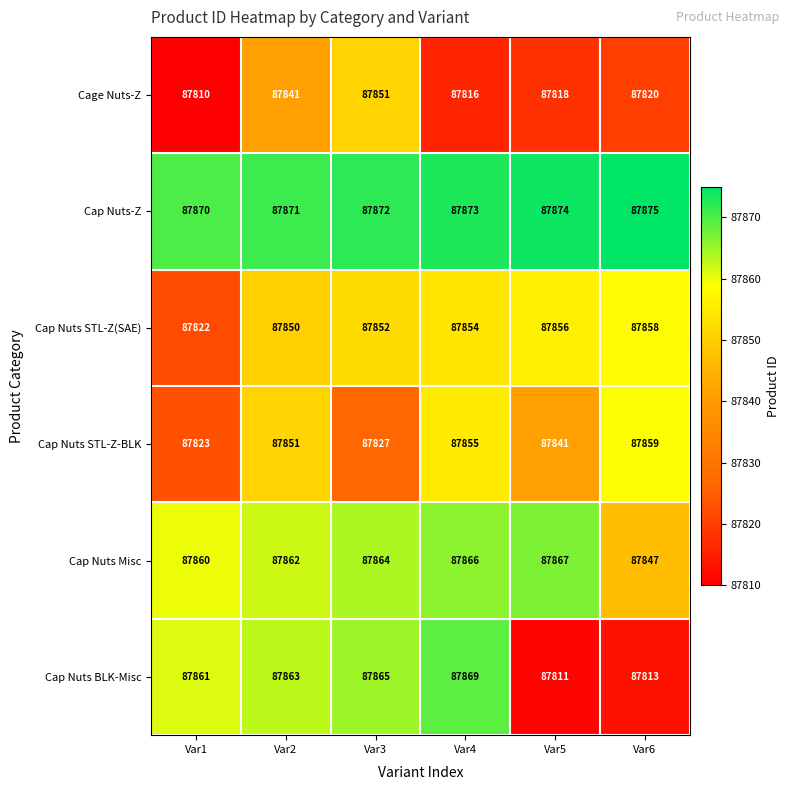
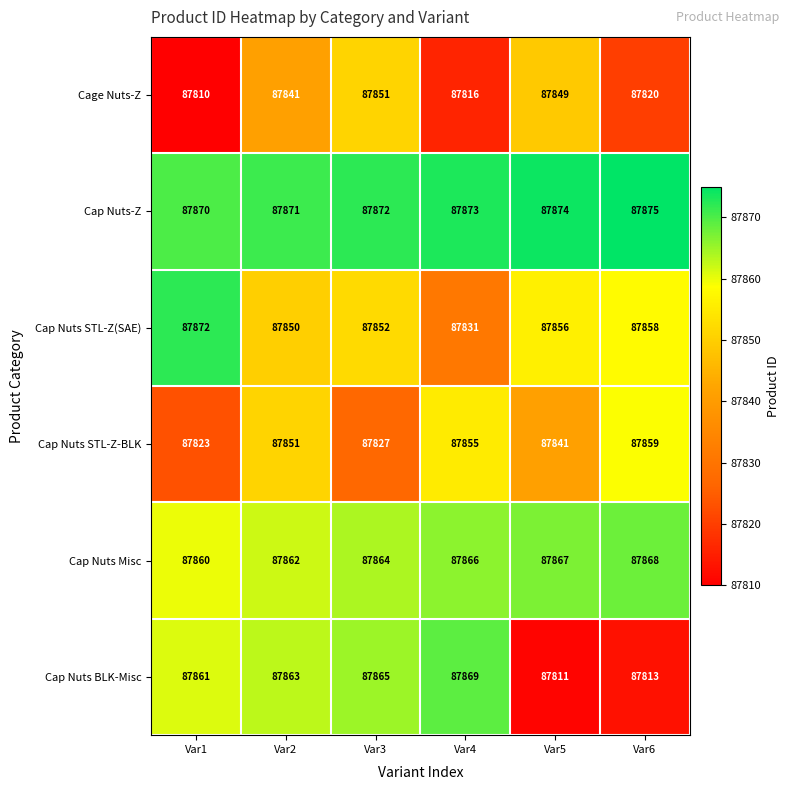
  {
    "Cage Nuts-Z": {
      "Var1": 87810,
      "Var2": 87841,
      "Var3": 87851,
      "Var4": 87816,
-     "Var5": 87818,
+     "Var5": 87849,
      "Var6": 87820
    },
    "Cap Nuts-Z": {
      "Var1": 87870,
      "Var2": 87871,
      "Var3": 87872,
      "Var4": 87873,
      "Var5": 87874,
      "Var6": 87875
    },
    "Cap Nuts STL-Z(SAE)": {
-     "Var1": 87822,
+     "Var1": 87872,
      "Var2": 87850,
      "Var3": 87852,
-     "Var4": 87854,
+     "Var4": 87831,
      "Var5": 87856,
      "Var6": 87858
    },
    "Cap Nuts STL-Z-BLK": {
      "Var1": 87823,
      "Var2": 87851,
      "Var3": 87827,
      "Var4": 87855,
      "Var5": 87841,
      "Var6": 87859
    },
    "Cap Nuts Misc": {
      "Var1": 87860,
      "Var2": 87862,
      "Var3": 87864,
      "Var4": 87866,
      "Var5": 87867,
-     "Var6": 87847
+     "Var6": 87868
    },
    "Cap Nuts BLK-Misc": {
      "Var1": 87861,
      "Var2": 87863,
      "Var3": 87865,
      "Var4": 87869,
      "Var5": 87811,
      "Var6": 87813
    }
  }
